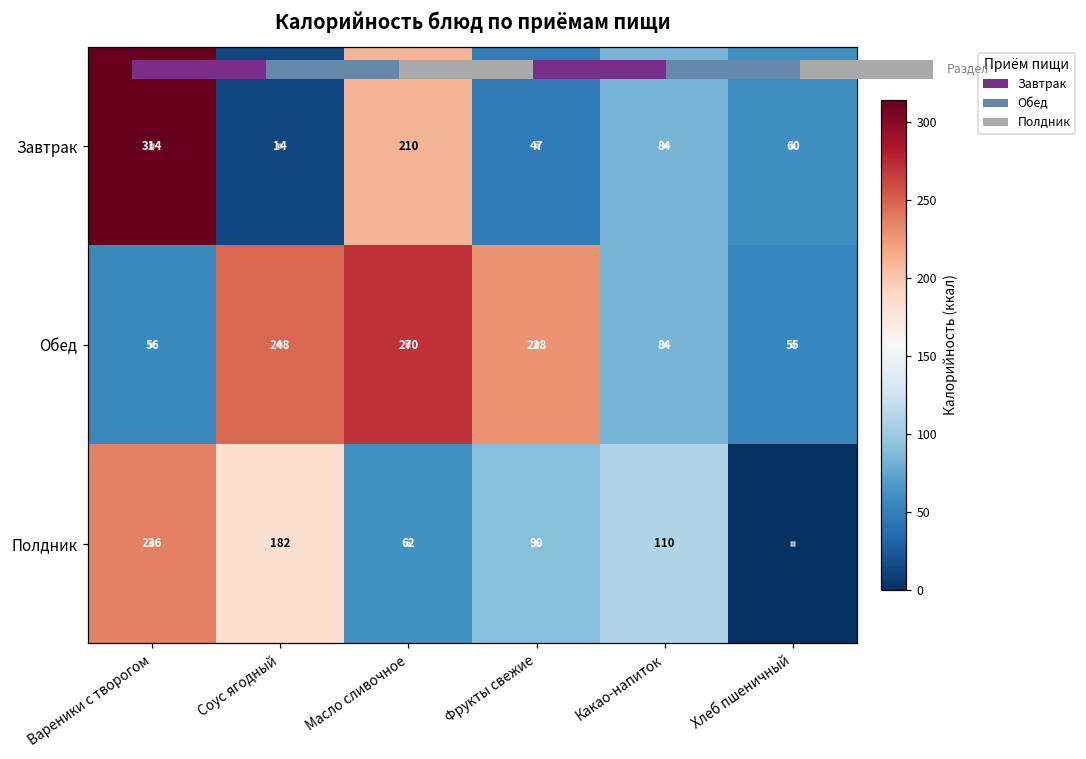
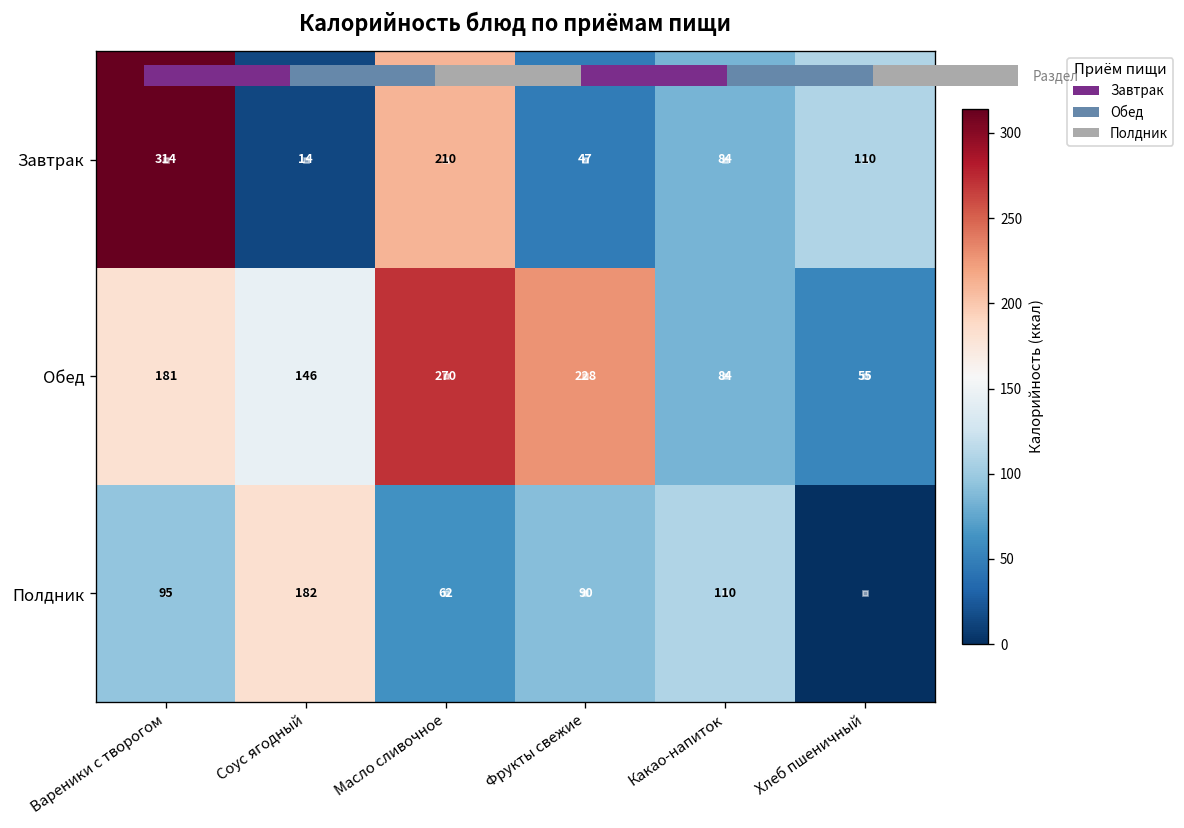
  {
    "Калорийность блюд по приёмам пищи": {
      "Завтрак": {
-       "Хлеб пшеничный": 60
+       "Хлеб пшеничный": 110
      },
      "Обед": {
-       "Вареники с творогом": 56,
-       "Соус ягодный": 248
+       "Вареники с творогом": 181,
+       "Соус ягодный": 146
      },
      "Полдник": {
-       "Вареники с творогом": 236
+       "Вареники с творогом": 95
      }
    }
  }
